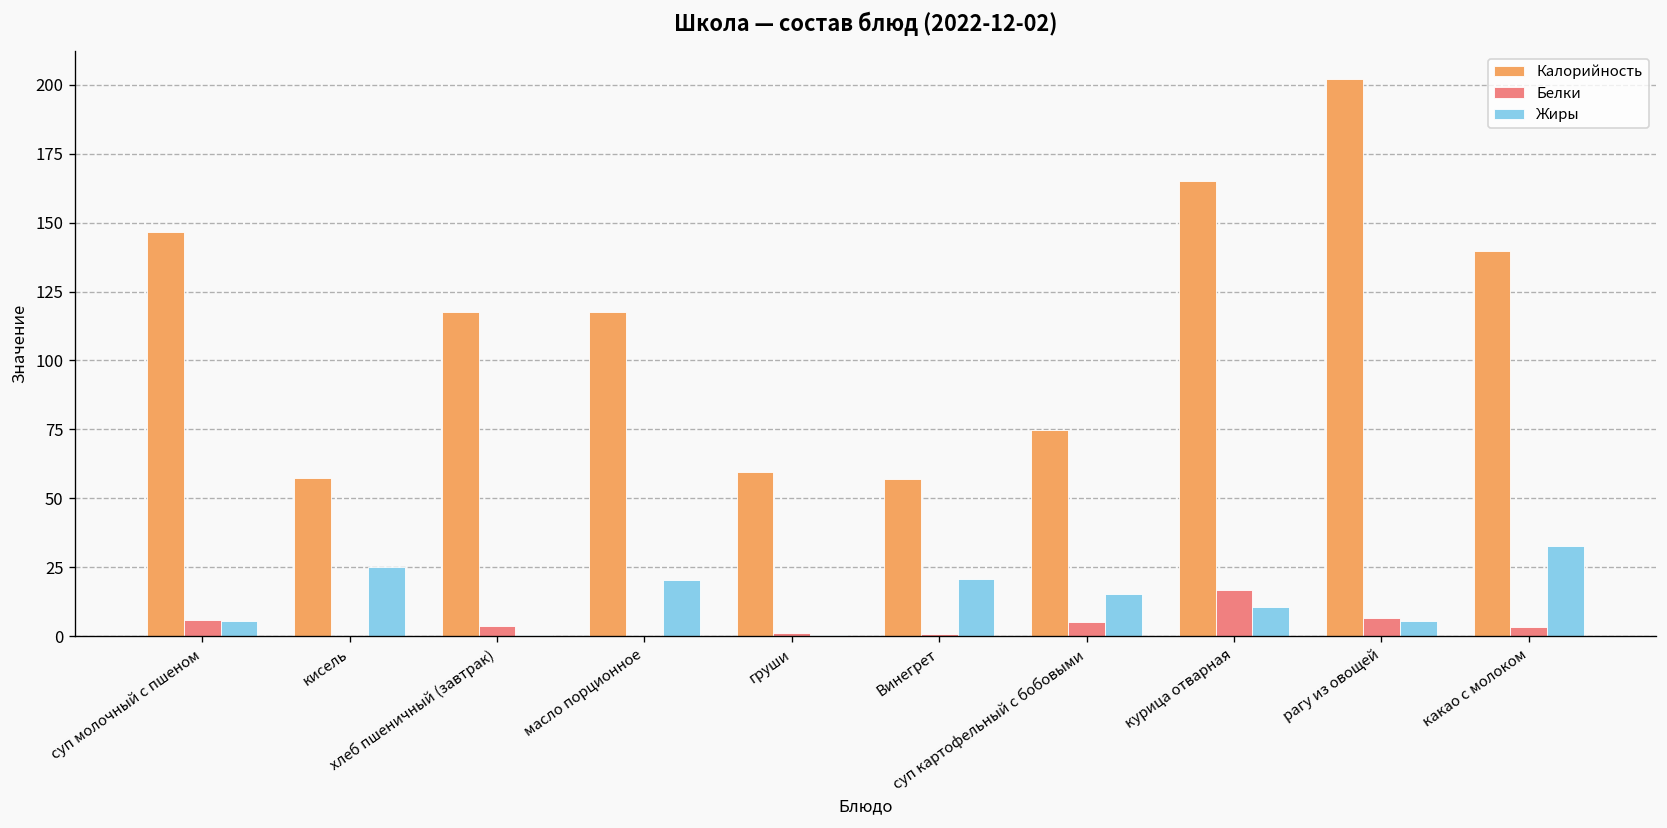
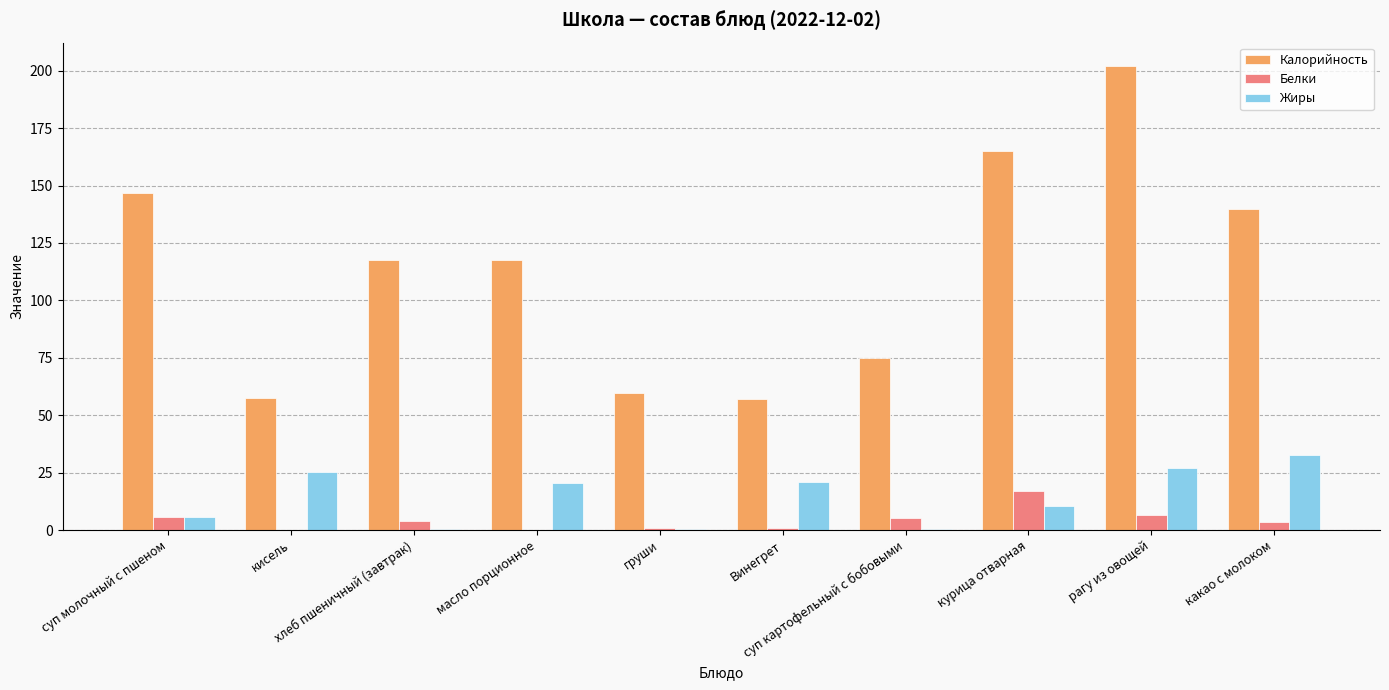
  {
    "Жиры": {
      "суп молочный с пшеном": 5,
      "кисель": 25,
      "масло порционное": 21,
      "Винегрет": 21,
-     "суп картофельный с бобовыми": 15,
+     "суп картофельный с бобовыми": 0,
      "курица отварная": 10,
-     "рагу из овощей": 5,
+     "рагу из овощей": 27,
      "какао с молоком": 33
    }
  }
